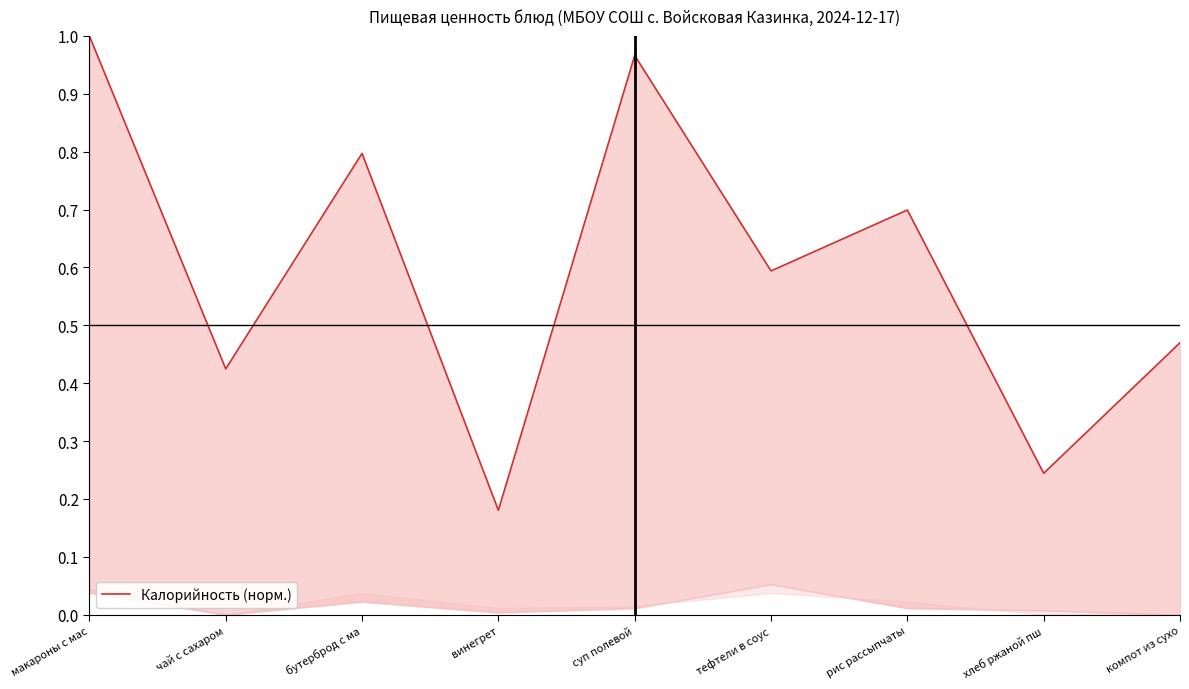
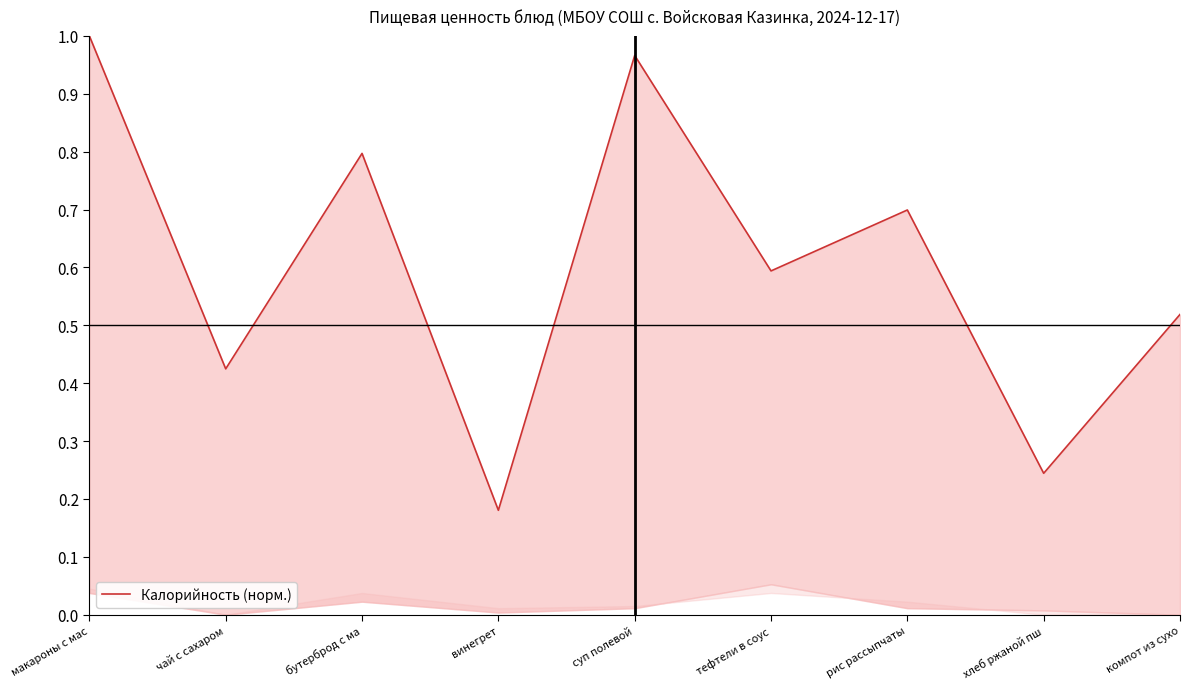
  {
    "Калорийность (норм.)": {
      "макароны с мас": 1.00,
      "чай с сахаром": 0.42,
      "бутерброд с ма": 0.80,
      "винегрет": 0.18,
      "суп полевой": 0.97,
      "тефтели в соус": 0.59,
      "рис рассыпчаты": 0.70,
      "хлеб ржаной пш": 0.24,
-     "компот из сухо": 0.47
+     "компот из сухо": 0.52
    }
  }
